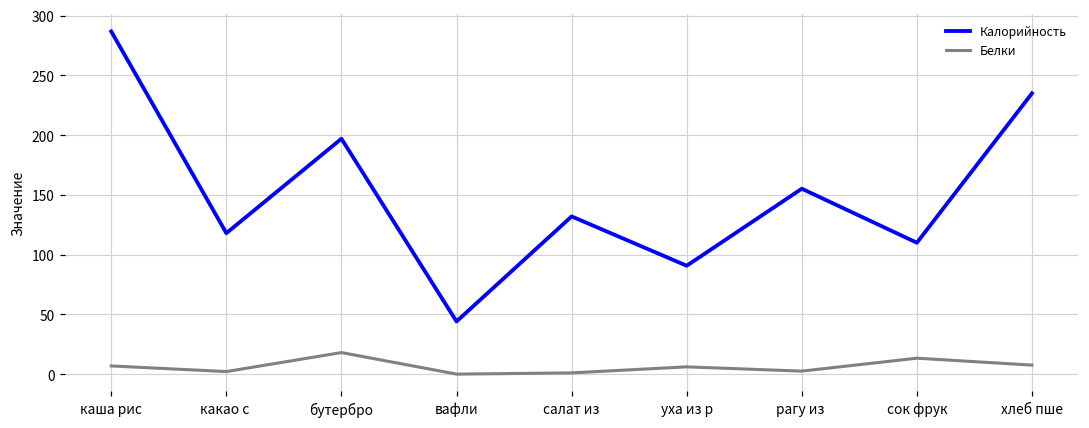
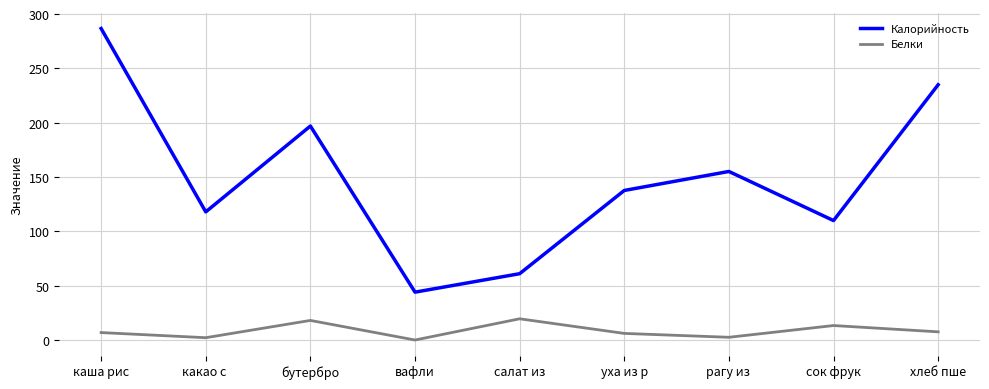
  {
    "Калорийность": {
      "каша рис": 287,
      "какао с": 118,
      "бутербро": 197,
      "вафли": 44,
-     "салат из": 132,
-     "уха из р": 91,
+     "салат из": 61,
+     "уха из р": 138,
      "рагу из": 155,
      "сок фрук": 110,
      "хлеб пше": 235
    },
    "Белки": {
      "каша рис": 7,
      "какао с": 2,
      "бутербро": 18,
      "вафли": 0,
-     "салат из": 1,
+     "салат из": 20,
      "уха из р": 6,
      "рагу из": 3,
      "сок фрук": 13,
      "хлеб пше": 8
    }
  }
